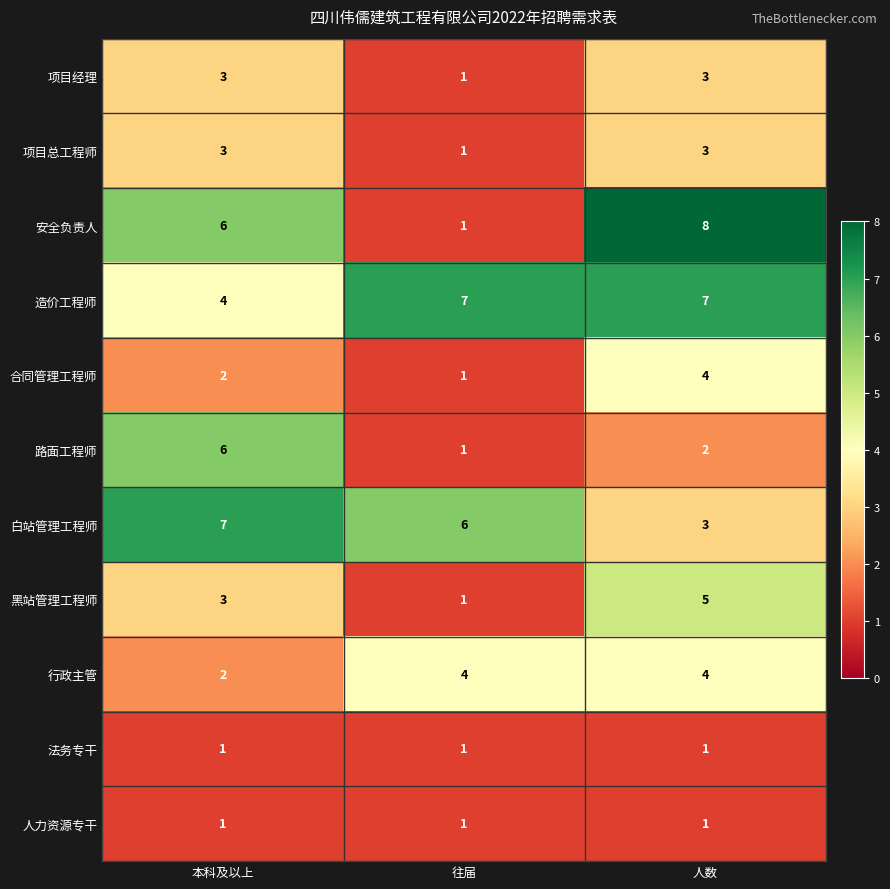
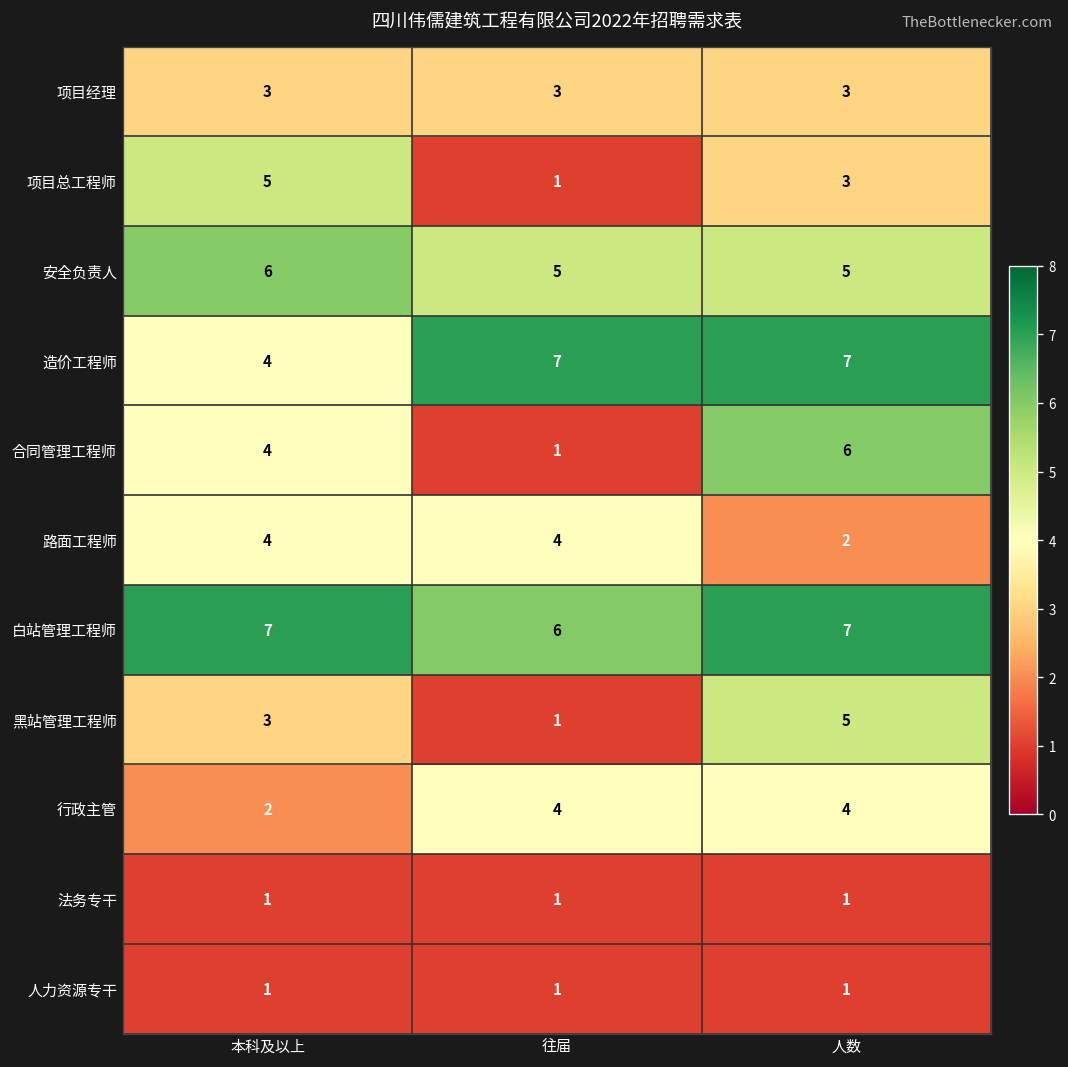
  {
    "项目经理": {
      "本科及以上": 3,
-     "往届": 1,
+     "往届": 3,
      "人数": 3
    },
    "项目总工程师": {
-     "本科及以上": 3,
+     "本科及以上": 5,
      "往届": 1,
      "人数": 3
    },
    "安全负责人": {
      "本科及以上": 6,
-     "往届": 1,
-     "人数": 8
+     "往届": 5,
+     "人数": 5
    },
    "造价工程师": {
      "本科及以上": 4,
      "往届": 7,
      "人数": 7
    },
    "合同管理工程师": {
-     "本科及以上": 2,
+     "本科及以上": 4,
      "往届": 1,
-     "人数": 4
+     "人数": 6
    },
    "路面工程师": {
-     "本科及以上": 6,
-     "往届": 1,
+     "本科及以上": 4,
+     "往届": 4,
      "人数": 2
    },
    "白站管理工程师": {
      "本科及以上": 7,
      "往届": 6,
-     "人数": 3
+     "人数": 7
    },
    "黑站管理工程师": {
      "本科及以上": 3,
      "往届": 1,
      "人数": 5
    },
    "行政主管": {
      "本科及以上": 2,
      "往届": 4,
      "人数": 4
    },
    "法务专干": {
      "本科及以上": 1,
      "往届": 1,
      "人数": 1
    },
    "人力资源专干": {
      "本科及以上": 1,
      "往届": 1,
      "人数": 1
    }
  }
